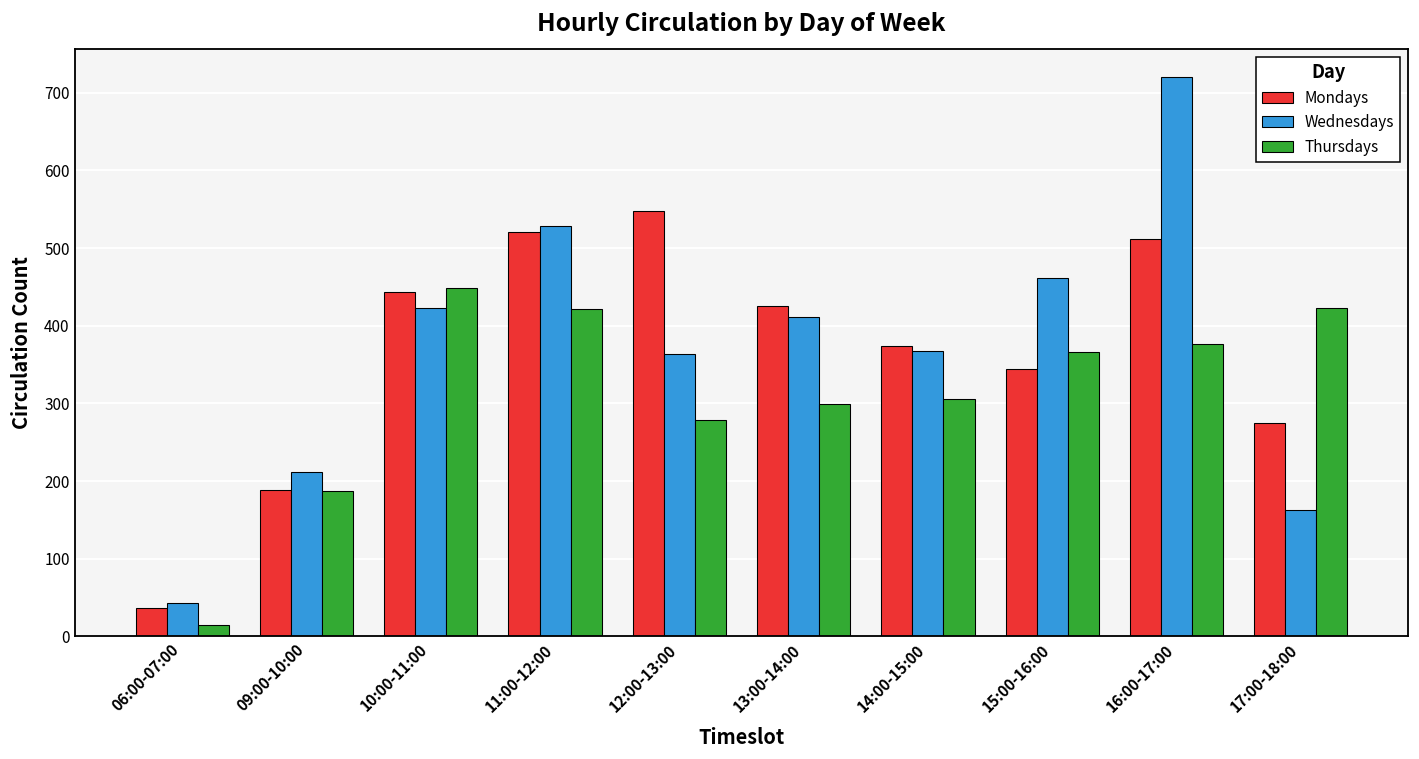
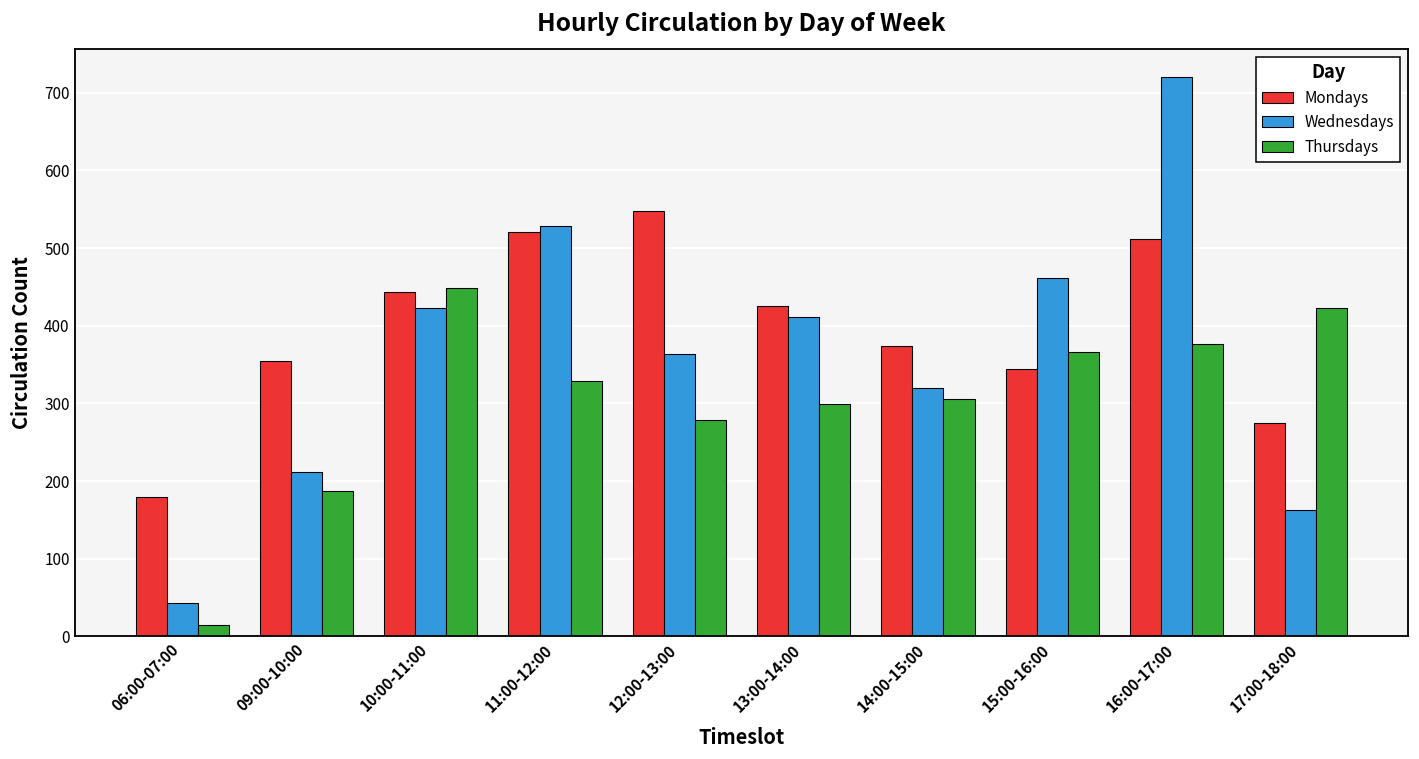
  {
    "Mondays": {
-     "06:00-07:00": 40,
-     "09:00-10:00": 190,
+     "06:00-07:00": 180,
+     "09:00-10:00": 360,
      "10:00-11:00": 440,
      "11:00-12:00": 520,
      "12:00-13:00": 550,
      "13:00-14:00": 430,
      "14:00-15:00": 370,
      "15:00-16:00": 340,
      "16:00-17:00": 510,
      "17:00-18:00": 280
    },
    "Wednesdays": {
      "06:00-07:00": 40,
      "09:00-10:00": 210,
      "10:00-11:00": 420,
      "11:00-12:00": 530,
      "12:00-13:00": 360,
      "13:00-14:00": 410,
-     "14:00-15:00": 370,
+     "14:00-15:00": 320,
      "15:00-16:00": 460,
      "16:00-17:00": 720,
      "17:00-18:00": 160
    },
    "Thursdays": {
      "06:00-07:00": 20,
      "09:00-10:00": 190,
      "10:00-11:00": 450,
-     "11:00-12:00": 420,
+     "11:00-12:00": 330,
      "12:00-13:00": 280,
      "13:00-14:00": 300,
      "14:00-15:00": 310,
      "15:00-16:00": 370,
      "16:00-17:00": 380,
      "17:00-18:00": 420
    }
  }
